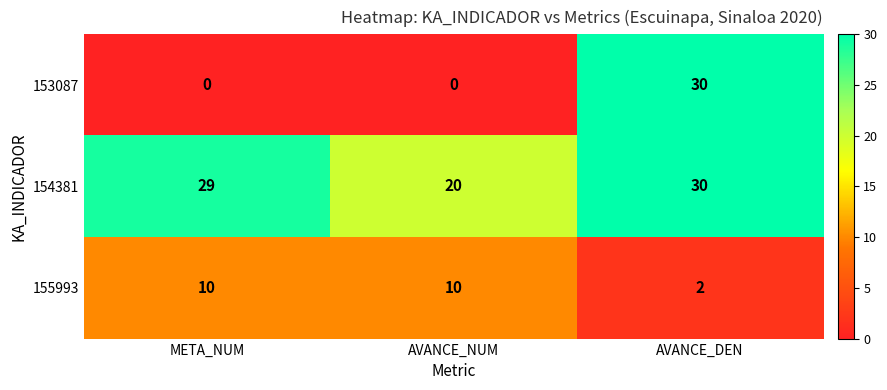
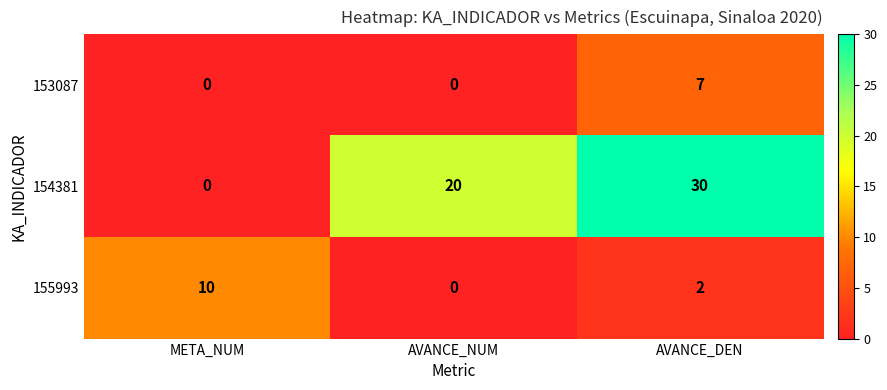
  {
    "153087": {
      "META_NUM": 0,
      "AVANCE_NUM": 0,
-     "AVANCE_DEN": 30
+     "AVANCE_DEN": 7
    },
    "154381": {
-     "META_NUM": 29,
+     "META_NUM": 0,
      "AVANCE_NUM": 20,
      "AVANCE_DEN": 30
    },
    "155993": {
      "META_NUM": 10,
-     "AVANCE_NUM": 10,
+     "AVANCE_NUM": 0,
      "AVANCE_DEN": 2
    }
  }
